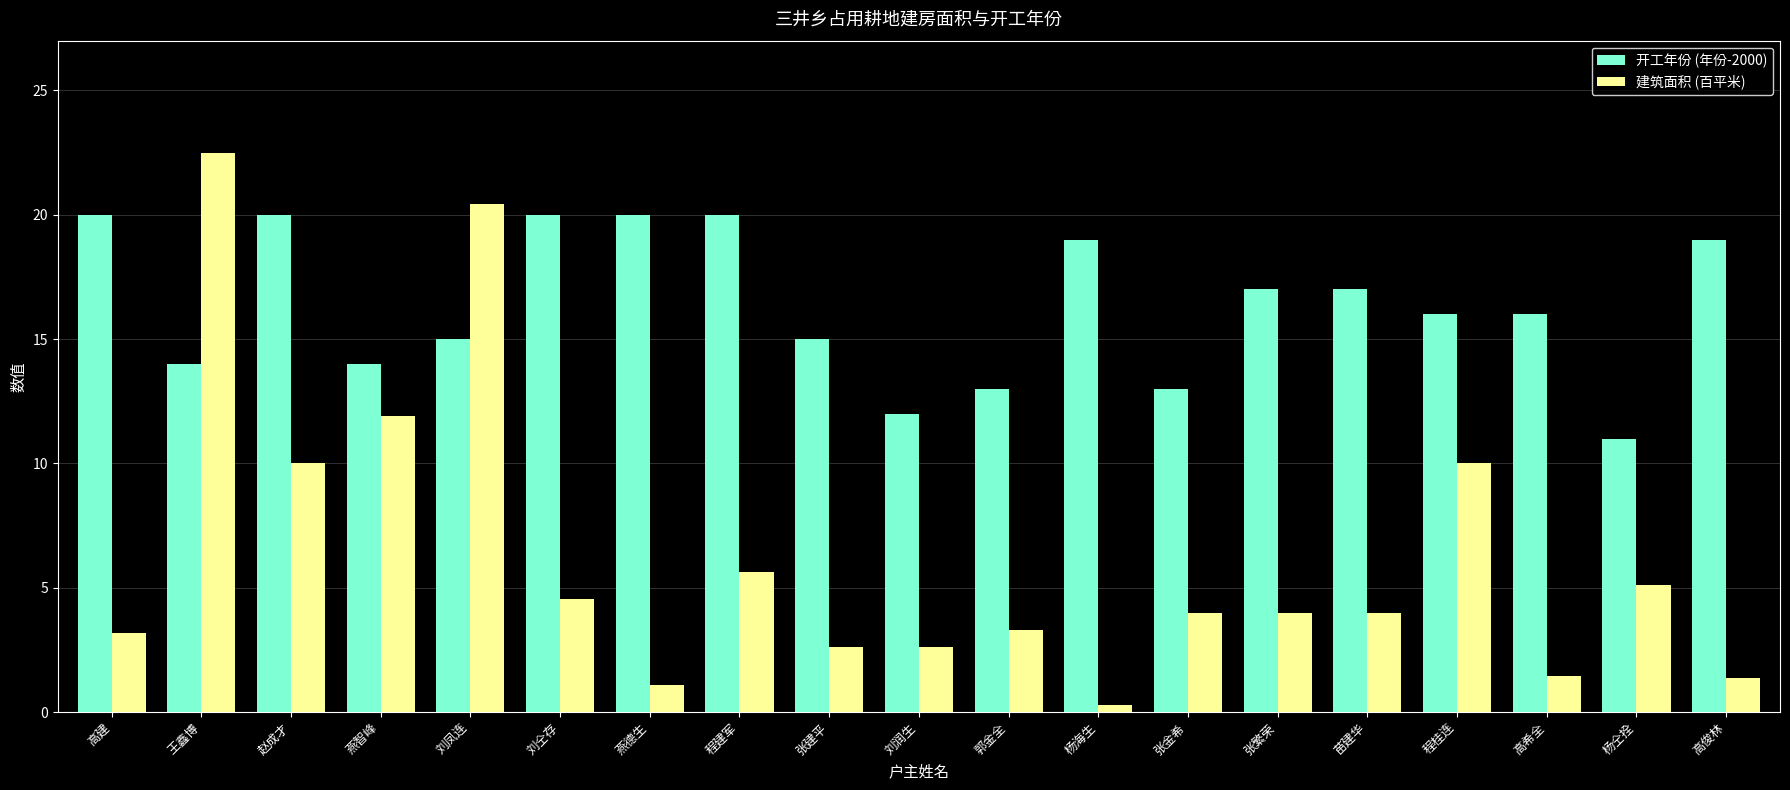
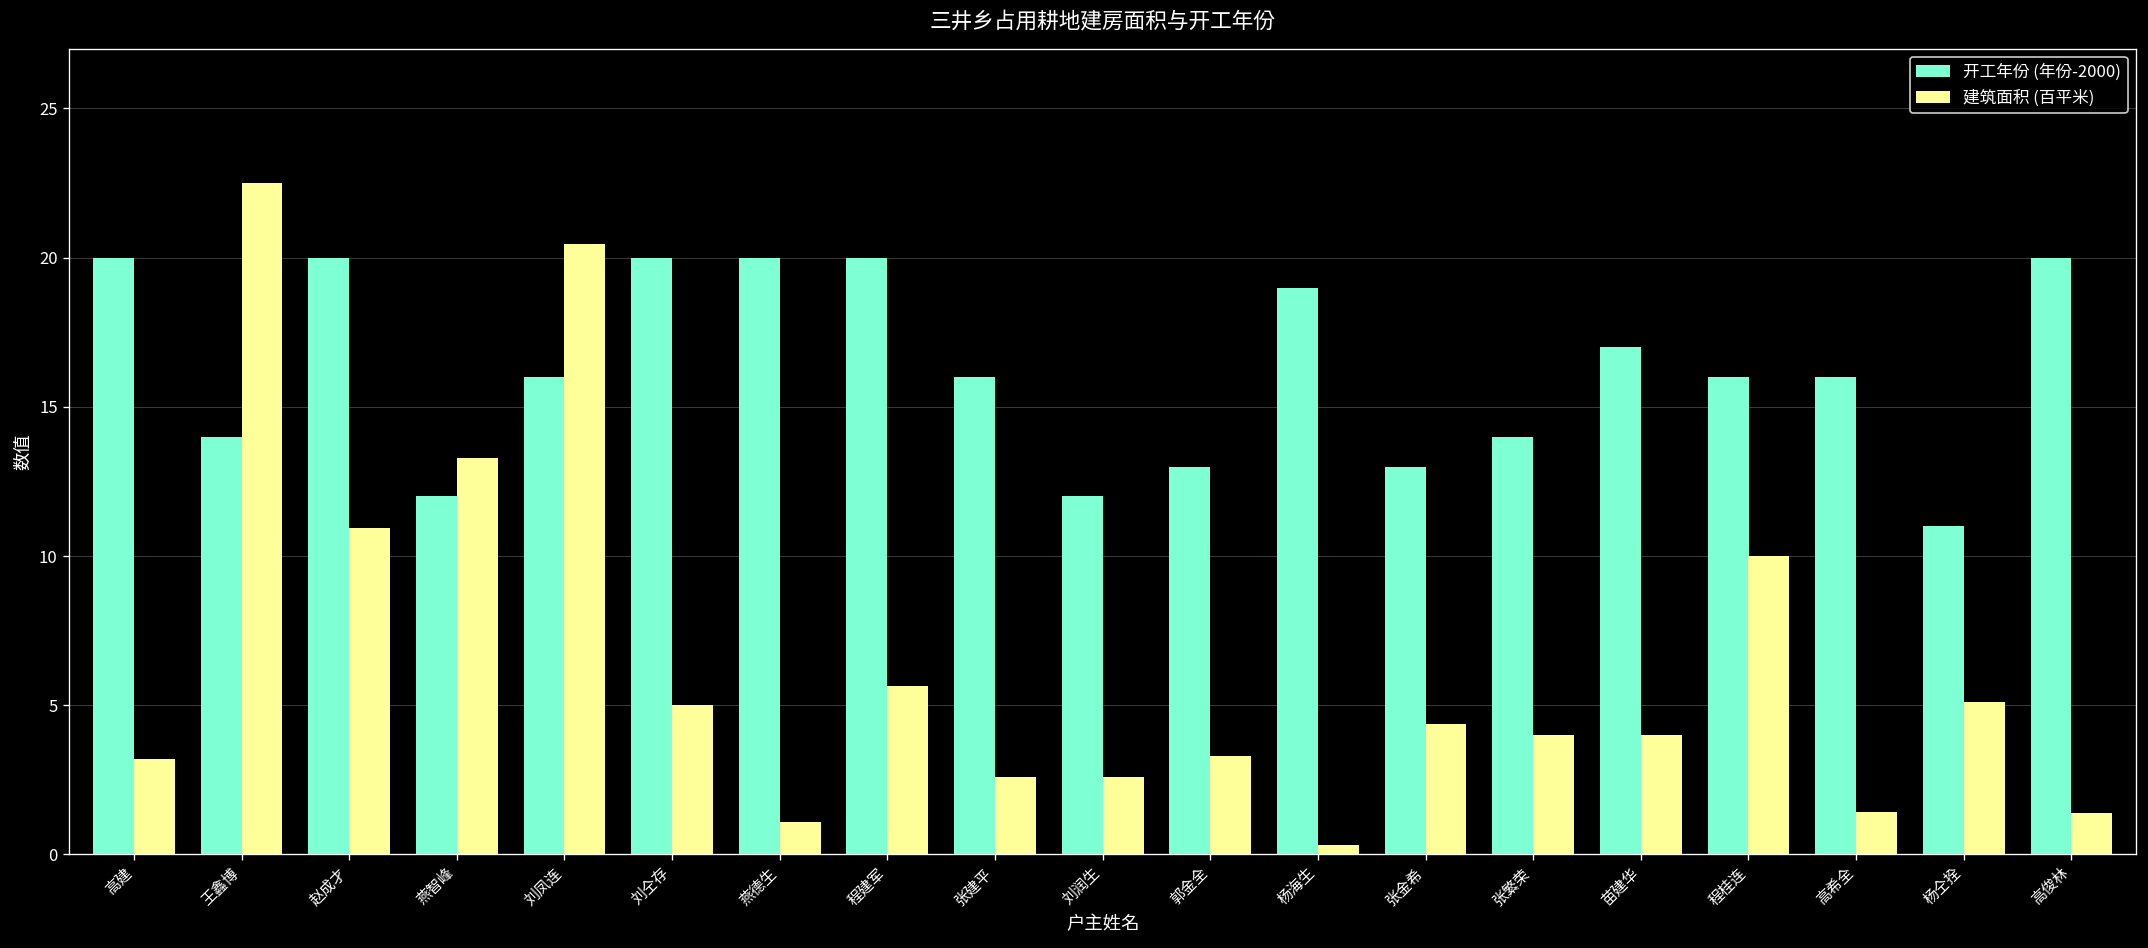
  {
    "开工年份 (年份-2000)": {
      "高建": 20.0,
      "王鑫博": 14.0,
      "赵成才": 20.0,
-     "燕智峰": 14.0,
-     "刘凤连": 15.0,
+     "燕智峰": 12.0,
+     "刘凤连": 16.0,
      "刘仝存": 20.0,
      "燕德生": 20.0,
      "程建军": 20.0,
-     "张建平": 15.0,
+     "张建平": 16.0,
      "刘润生": 12.0,
      "郭金全": 13.0,
      "杨海生": 19.0,
      "张金希": 13.0,
-     "张繁荣": 17.0,
+     "张繁荣": 14.0,
      "苗建华": 17.0,
      "程桂连": 16.0,
      "高希全": 16.0,
      "杨仝拴": 11.0,
-     "高俊林": 19.0
+     "高俊林": 20.0
    },
    "建筑面积 (百平米)": {
      "高建": 3.2,
      "王鑫博": 22.5,
-     "赵成才": 10.0,
-     "燕智峰": 11.9,
+     "赵成才": 10.9,
+     "燕智峰": 13.3,
      "刘凤连": 20.5,
-     "刘仝存": 4.6,
+     "刘仝存": 5.0,
      "燕德生": 1.1,
      "程建军": 5.6,
      "张建平": 2.6,
      "刘润生": 2.6,
      "郭金全": 3.3,
      "杨海生": 0.3,
-     "张金希": 4.0,
+     "张金希": 4.4,
      "张繁荣": 4.0,
      "苗建华": 4.0,
      "程桂连": 10.0,
      "高希全": 1.4,
      "杨仝拴": 5.1,
      "高俊林": 1.4
    }
  }
